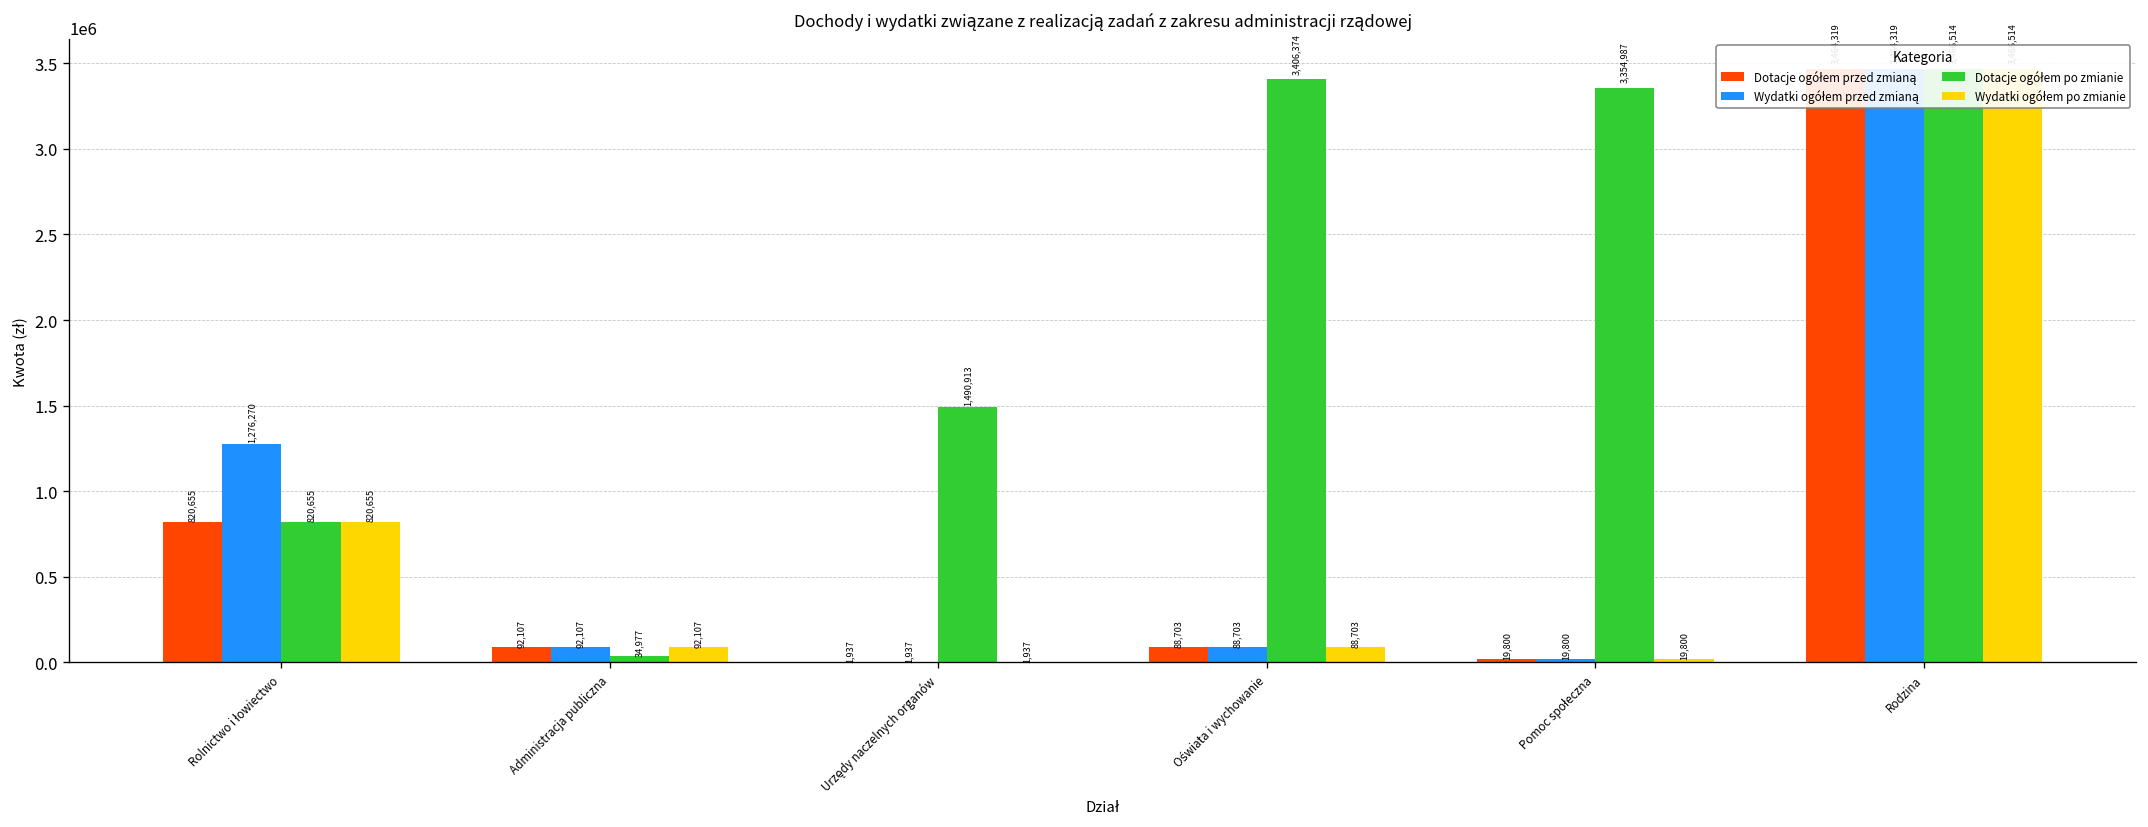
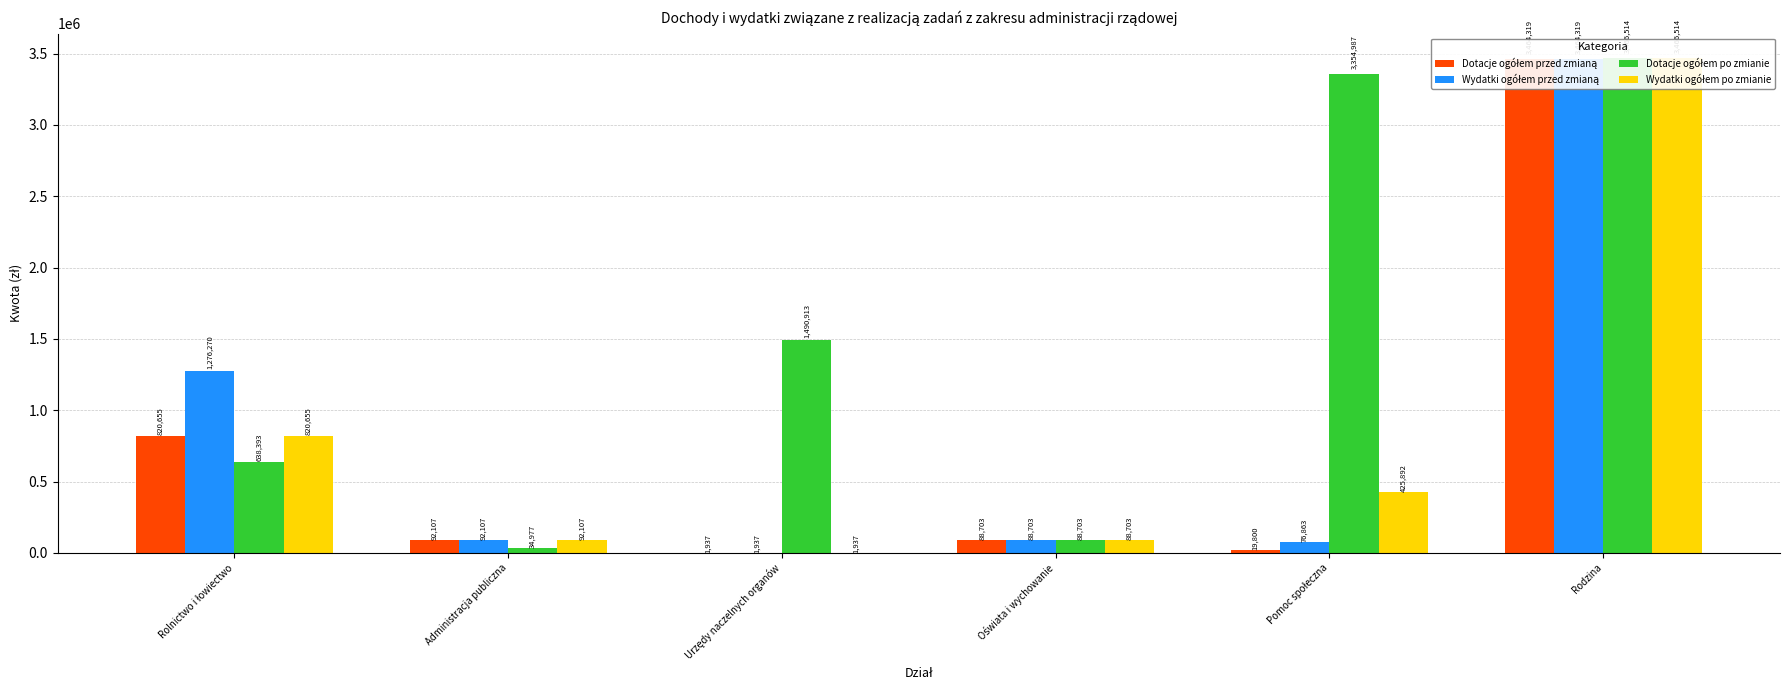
  {
    "Dotacje ogółem przed zmianą": {
      "Rolnictwo i łowiectwo": "820,655",
      "Administracja publiczna": "92,107",
      "Urzędy naczelnych organów": "1,937",
      "Oświata i wychowanie": "88,703",
      "Pomoc społeczna": "19,800"
    },
    "Wydatki ogółem przed zmianą": {
      "Rolnictwo i łowiectwo": "1,276,270",
      "Administracja publiczna": "92,107",
      "Urzędy naczelnych organów": "1,937",
      "Oświata i wychowanie": "88,703",
-     "Pomoc społeczna": "19,800"
+     "Pomoc społeczna": "76,863"
    },
    "Dotacje ogółem po zmianie": {
-     "Rolnictwo i łowiectwo": "820,655",
+     "Rolnictwo i łowiectwo": "638,393",
      "Administracja publiczna": "34,977",
      "Urzędy naczelnych organów": "1,490,913",
-     "Oświata i wychowanie": "3,406,374",
+     "Oświata i wychowanie": "88,703",
      "Pomoc społeczna": "3,354,987"
    },
    "Wydatki ogółem po zmianie": {
      "Rolnictwo i łowiectwo": "820,655",
      "Administracja publiczna": "92,107",
      "Urzędy naczelnych organów": "1,937",
      "Oświata i wychowanie": "88,703",
-     "Pomoc społeczna": "19,800"
+     "Pomoc społeczna": "425,892"
    }
  }
